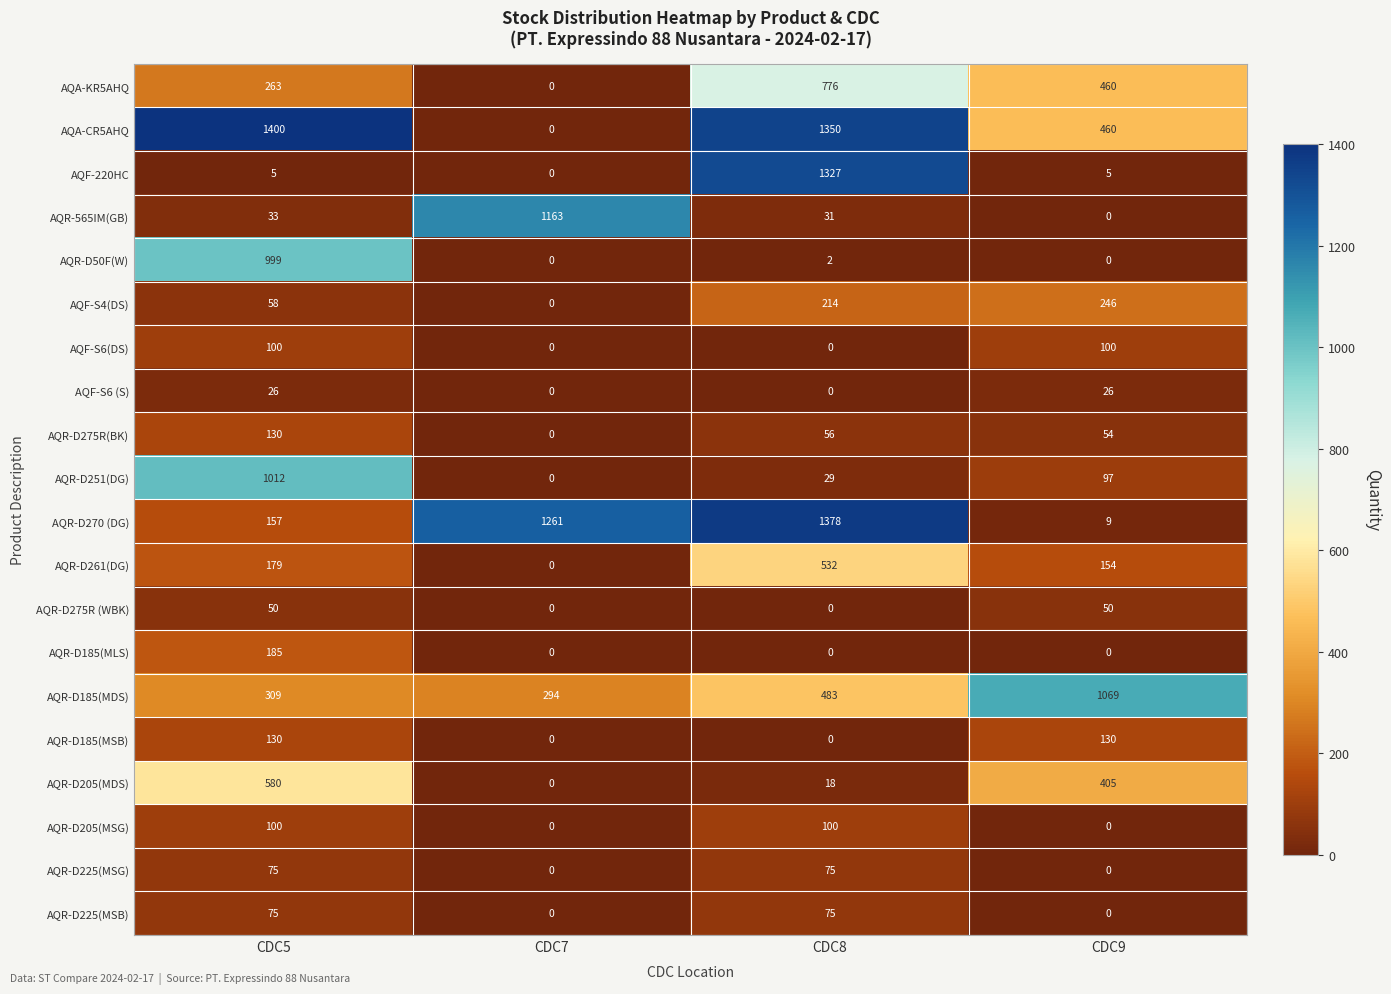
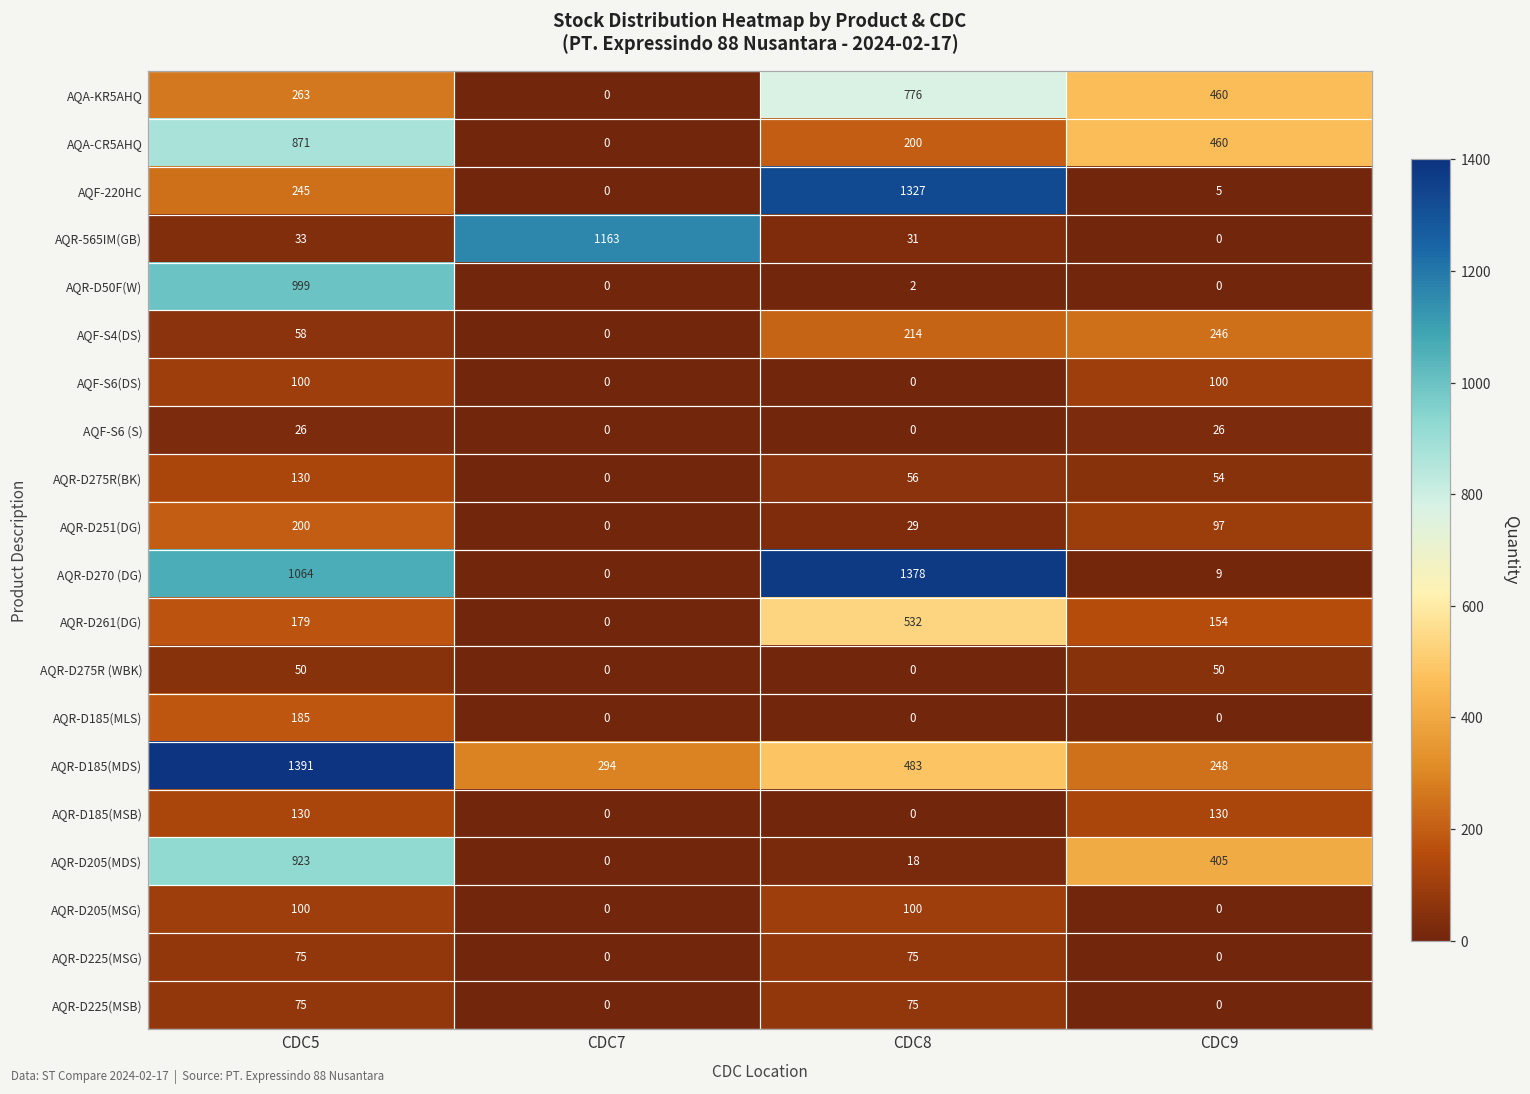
  {
    "AQA-KR5AHQ": {
      "CDC5": 263,
      "CDC7": 0,
      "CDC8": 776,
      "CDC9": 460
    },
    "AQA-CR5AHQ": {
-     "CDC5": 1400,
+     "CDC5": 871,
      "CDC7": 0,
-     "CDC8": 1350,
+     "CDC8": 200,
      "CDC9": 460
    },
    "AQF-220HC": {
-     "CDC5": 5,
+     "CDC5": 245,
      "CDC7": 0,
      "CDC8": 1327,
      "CDC9": 5
    },
    "AQR-565IM(GB)": {
      "CDC5": 33,
      "CDC7": 1163,
      "CDC8": 31,
      "CDC9": 0
    },
    "AQR-D50F(W)": {
      "CDC5": 999,
      "CDC7": 0,
      "CDC8": 2,
      "CDC9": 0
    },
    "AQF-S4(DS)": {
      "CDC5": 58,
      "CDC7": 0,
      "CDC8": 214,
      "CDC9": 246
    },
    "AQF-S6(DS)": {
      "CDC5": 100,
      "CDC7": 0,
      "CDC8": 0,
      "CDC9": 100
    },
    "AQF-S6 (S)": {
      "CDC5": 26,
      "CDC7": 0,
      "CDC8": 0,
      "CDC9": 26
    },
    "AQR-D275R(BK)": {
      "CDC5": 130,
      "CDC7": 0,
      "CDC8": 56,
      "CDC9": 54
    },
    "AQR-D251(DG)": {
-     "CDC5": 1012,
+     "CDC5": 200,
      "CDC7": 0,
      "CDC8": 29,
      "CDC9": 97
    },
    "AQR-D270 (DG)": {
-     "CDC5": 157,
-     "CDC7": 1261,
+     "CDC5": 1064,
+     "CDC7": 0,
      "CDC8": 1378,
      "CDC9": 9
    },
    "AQR-D261(DG)": {
      "CDC5": 179,
      "CDC7": 0,
      "CDC8": 532,
      "CDC9": 154
    },
    "AQR-D275R (WBK)": {
      "CDC5": 50,
      "CDC7": 0,
      "CDC8": 0,
      "CDC9": 50
    },
    "AQR-D185(MLS)": {
      "CDC5": 185,
      "CDC7": 0,
      "CDC8": 0,
      "CDC9": 0
    },
    "AQR-D185(MDS)": {
-     "CDC5": 309,
+     "CDC5": 1391,
      "CDC7": 294,
      "CDC8": 483,
-     "CDC9": 1069
+     "CDC9": 248
    },
    "AQR-D185(MSB)": {
      "CDC5": 130,
      "CDC7": 0,
      "CDC8": 0,
      "CDC9": 130
    },
    "AQR-D205(MDS)": {
-     "CDC5": 580,
+     "CDC5": 923,
      "CDC7": 0,
      "CDC8": 18,
      "CDC9": 405
    },
    "AQR-D205(MSG)": {
      "CDC5": 100,
      "CDC7": 0,
      "CDC8": 100,
      "CDC9": 0
    },
    "AQR-D225(MSG)": {
      "CDC5": 75,
      "CDC7": 0,
      "CDC8": 75,
      "CDC9": 0
    },
    "AQR-D225(MSB)": {
      "CDC5": 75,
      "CDC7": 0,
      "CDC8": 75,
      "CDC9": 0
    }
  }
